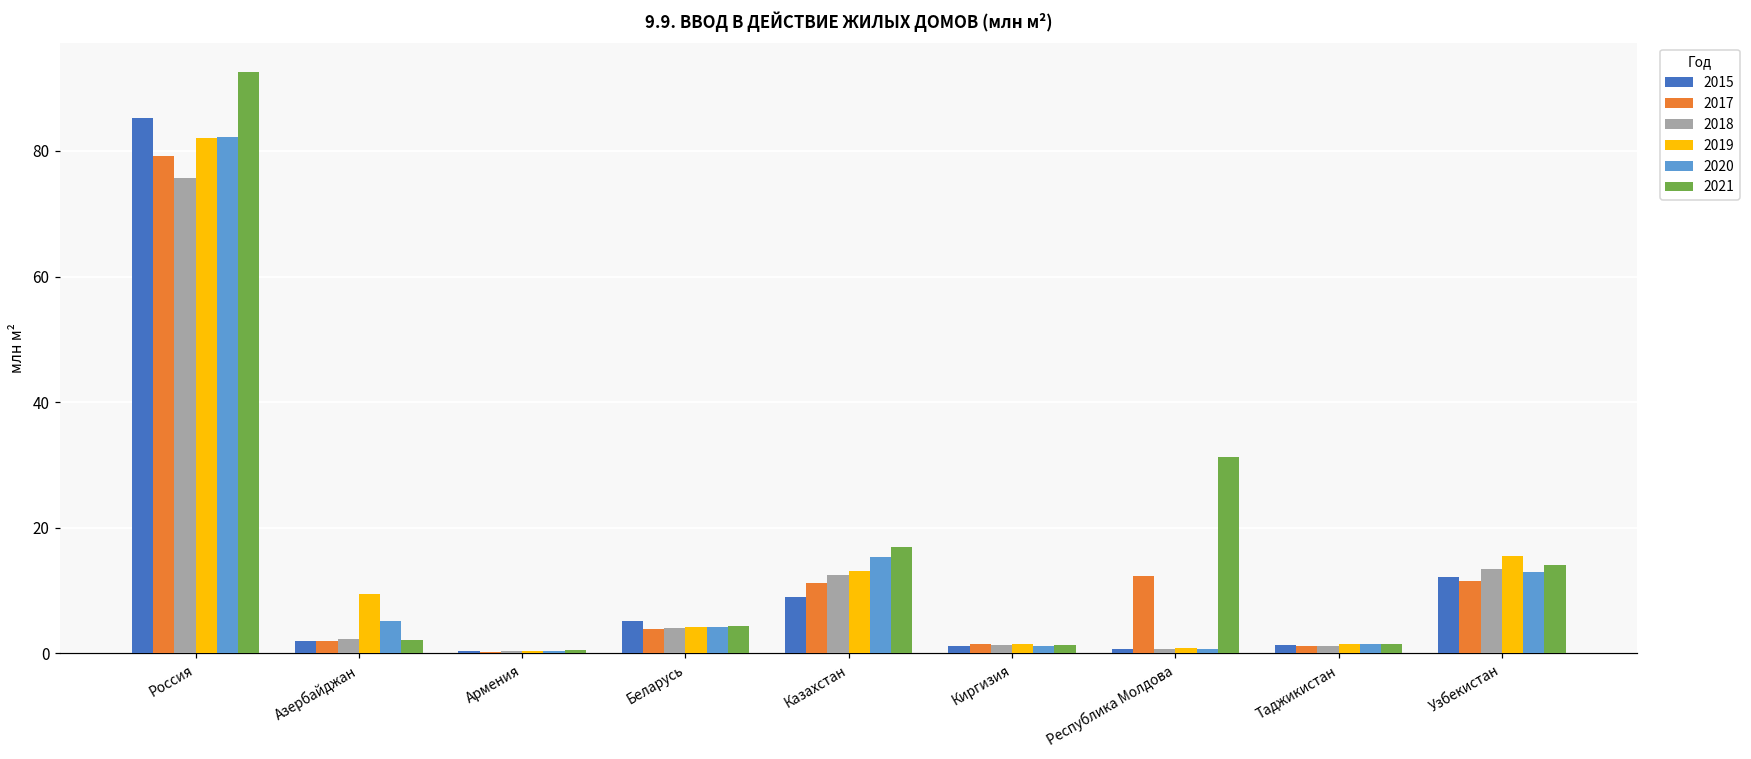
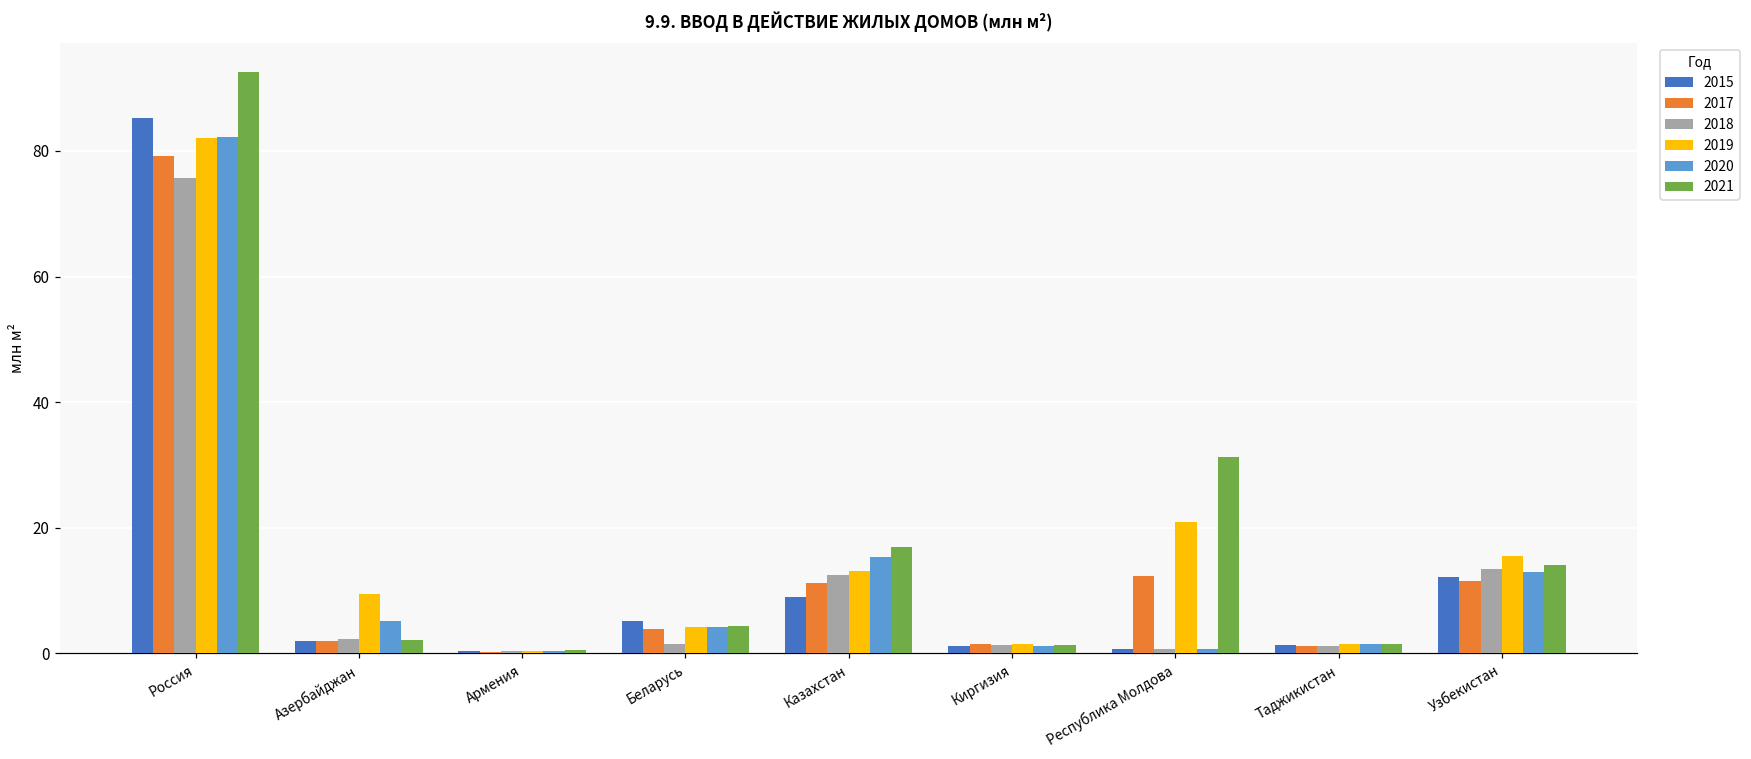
  {
    "2017": {
      "Россия": 79,
      "Азербайджан": 2,
      "Беларусь": 4,
      "Казахстан": 11,
      "Киргизия": 2,
      "Республика Молдова": 12,
      "Таджикистан": 1,
      "Узбекистан": 12
    },
    "2018": {
      "Россия": 76,
      "Азербайджан": 2,
-     "Беларусь": 4,
+     "Беларусь": 1,
      "Казахстан": 13,
      "Киргизия": 1,
      "Республика Молдова": 1,
      "Таджикистан": 1,
      "Узбекистан": 13
    },
    "2019": {
      "Россия": 82,
      "Азербайджан": 10,
      "Беларусь": 4,
      "Казахстан": 13,
      "Киргизия": 1,
-     "Республика Молдова": 1,
+     "Республика Молдова": 21,
      "Таджикистан": 2,
      "Узбекистан": 16
    },
    "2021": {
      "Россия": 93,
      "Азербайджан": 2,
      "Армения": 1,
      "Беларусь": 4,
      "Казахстан": 17,
      "Киргизия": 1,
      "Республика Молдова": 31,
      "Таджикистан": 2,
      "Узбекистан": 14
    }
  }
